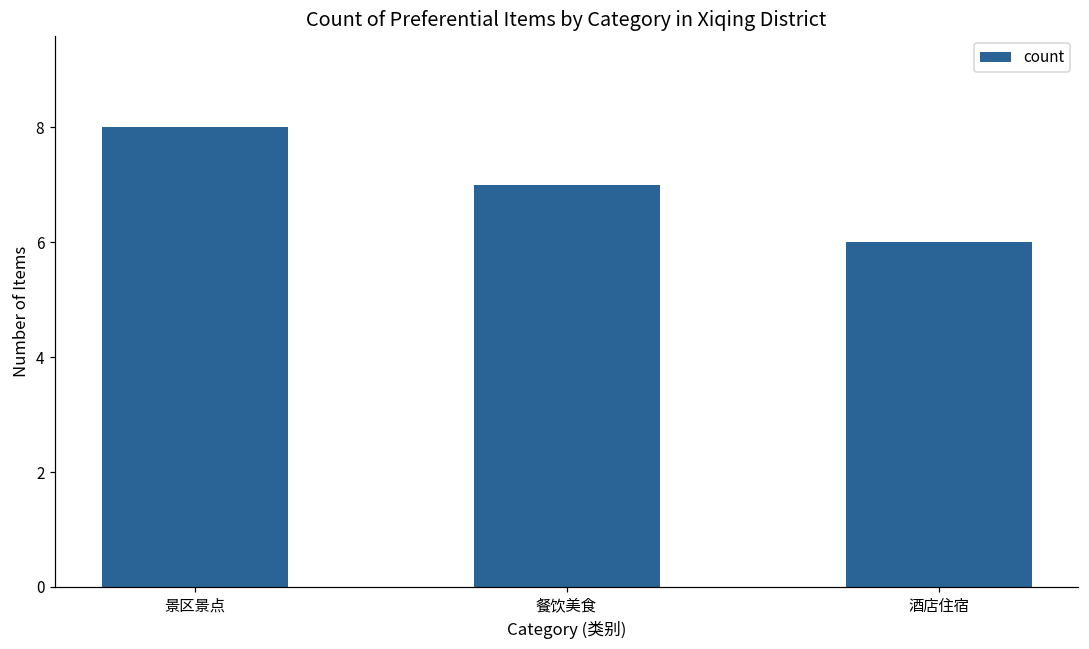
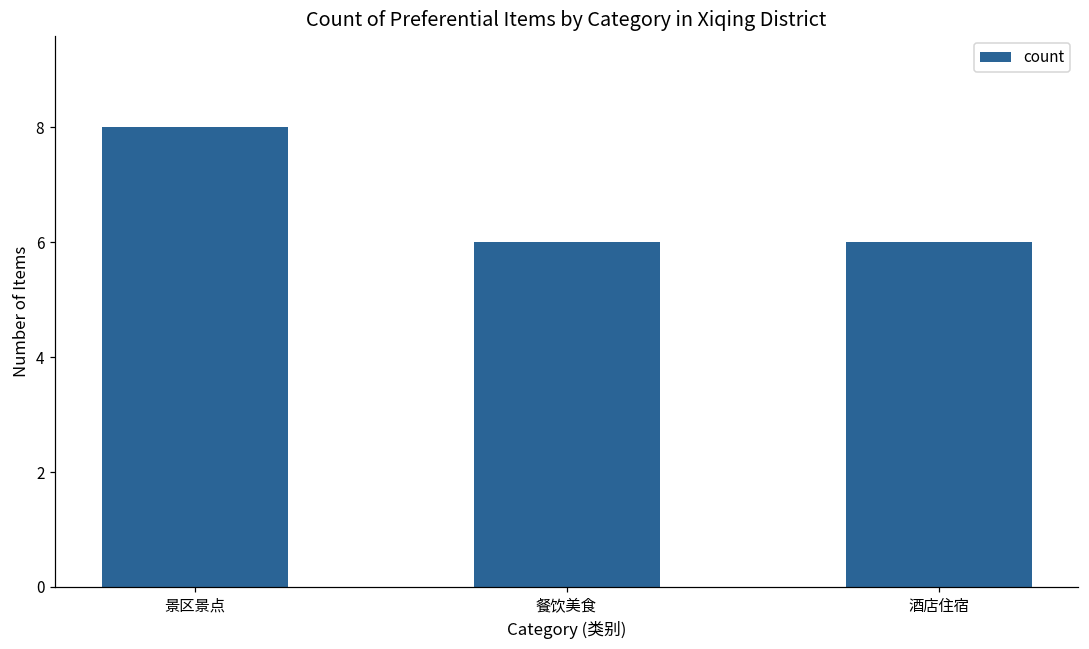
  {
    "景区景点": 8,
-   "餐饮美食": 7,
+   "餐饮美食": 6,
    "酒店住宿": 6
  }
